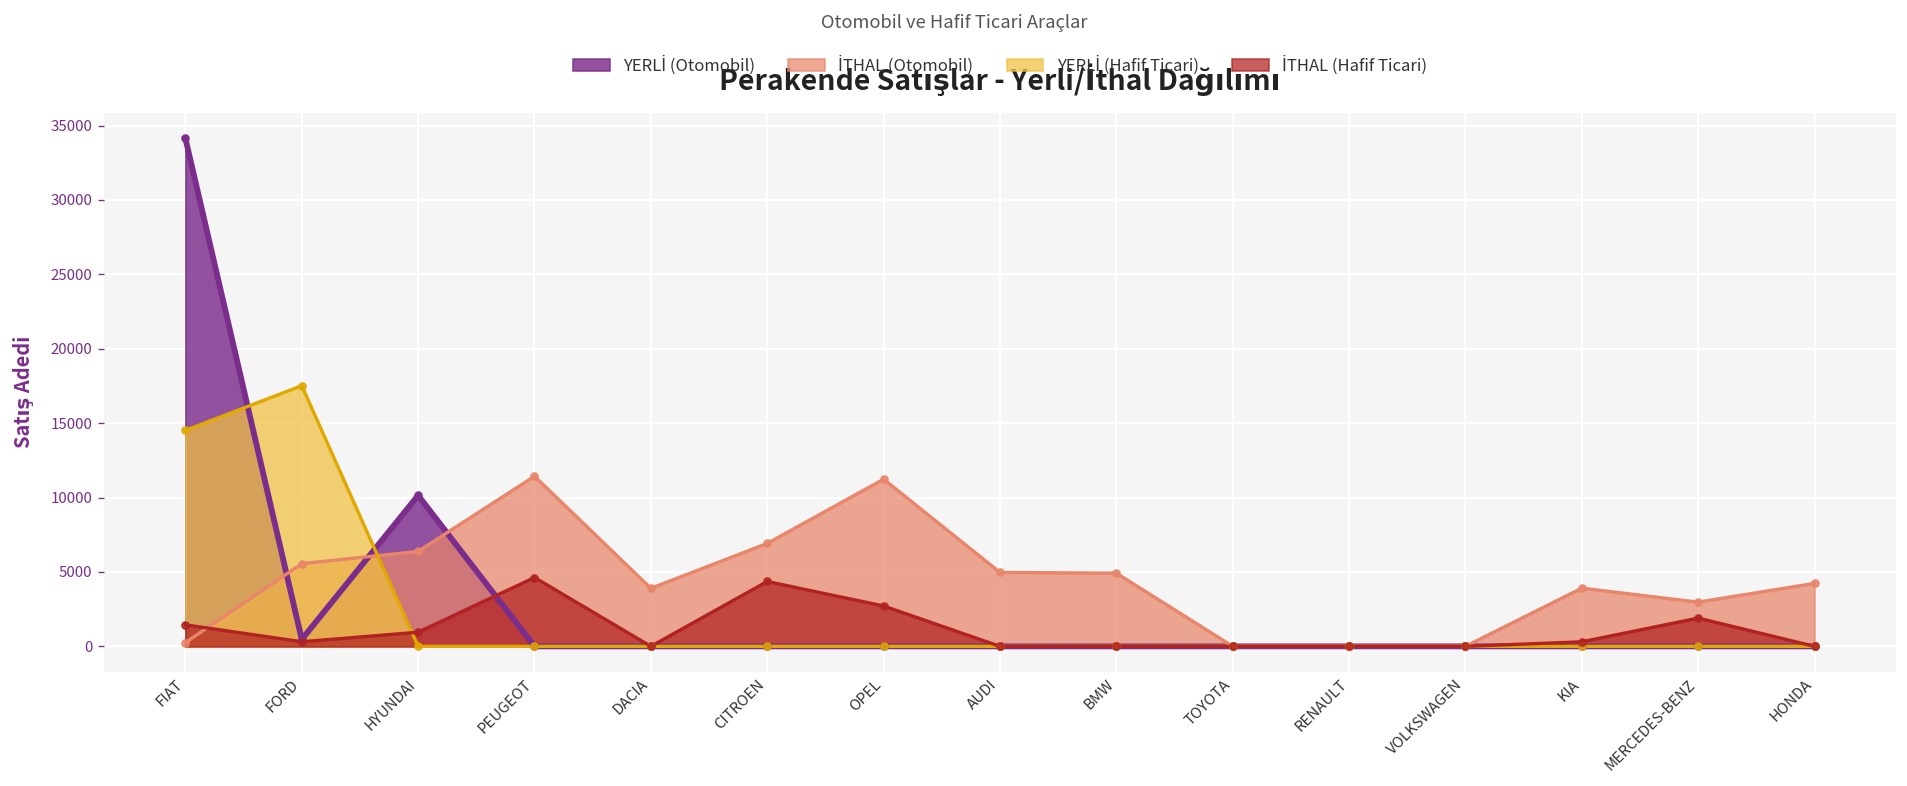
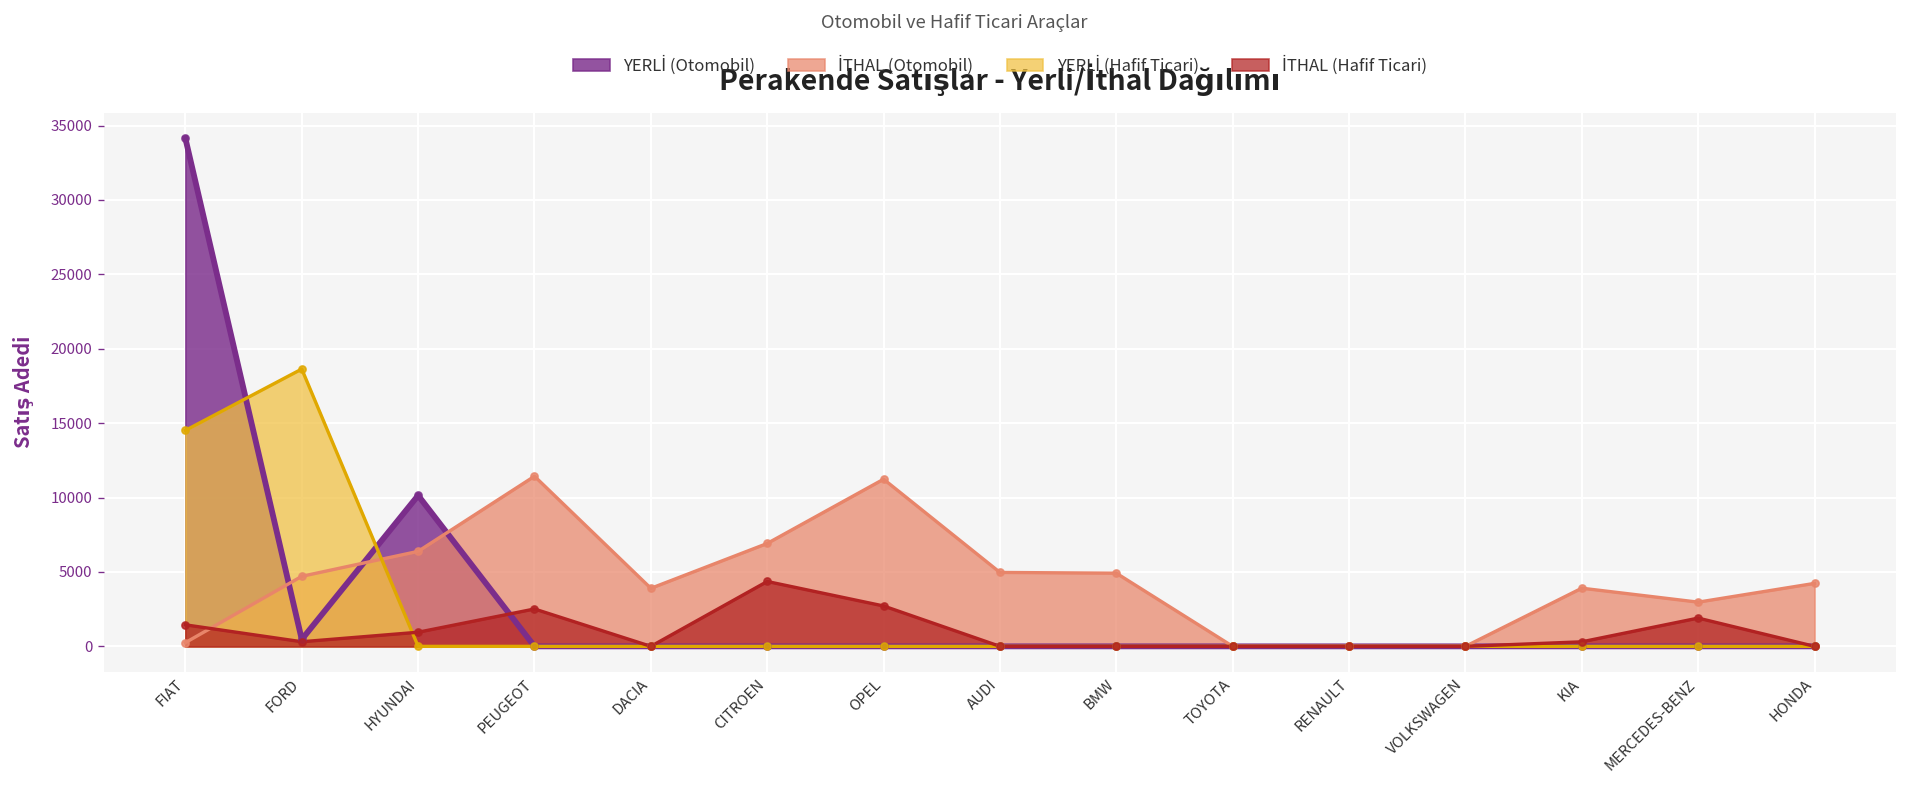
  {
    "YERLİ (Otomobil)": {
      "FIAT": 34100,
      "HYUNDAI": 10100
    },
    "İTHAL (Otomobil)": {
      "FIAT": 300,
-     "FORD": 5600,
+     "FORD": 4700,
      "HYUNDAI": 6400,
      "PEUGEOT": 11400,
      "DACIA": 3900,
      "CITROEN": 6900,
      "OPEL": 11200,
      "AUDI": 5000,
      "BMW": 4900,
      "KIA": 3900,
      "MERCEDES-BENZ": 3000,
      "HONDA": 4200
    },
    "YERLİ (Hafif Ticari)": {
      "FIAT": 14500,
-     "FORD": 17500,
+     "FORD": 18600,
      "HYUNDAI": 0
    },
    "İTHAL (Hafif Ticari)": {
      "FIAT": 1400,
      "HYUNDAI": 900,
-     "PEUGEOT": 4600,
+     "PEUGEOT": 2500,
      "CITROEN": 4400,
      "OPEL": 2700,
      "KIA": 300,
      "MERCEDES-BENZ": 1900
    }
  }
